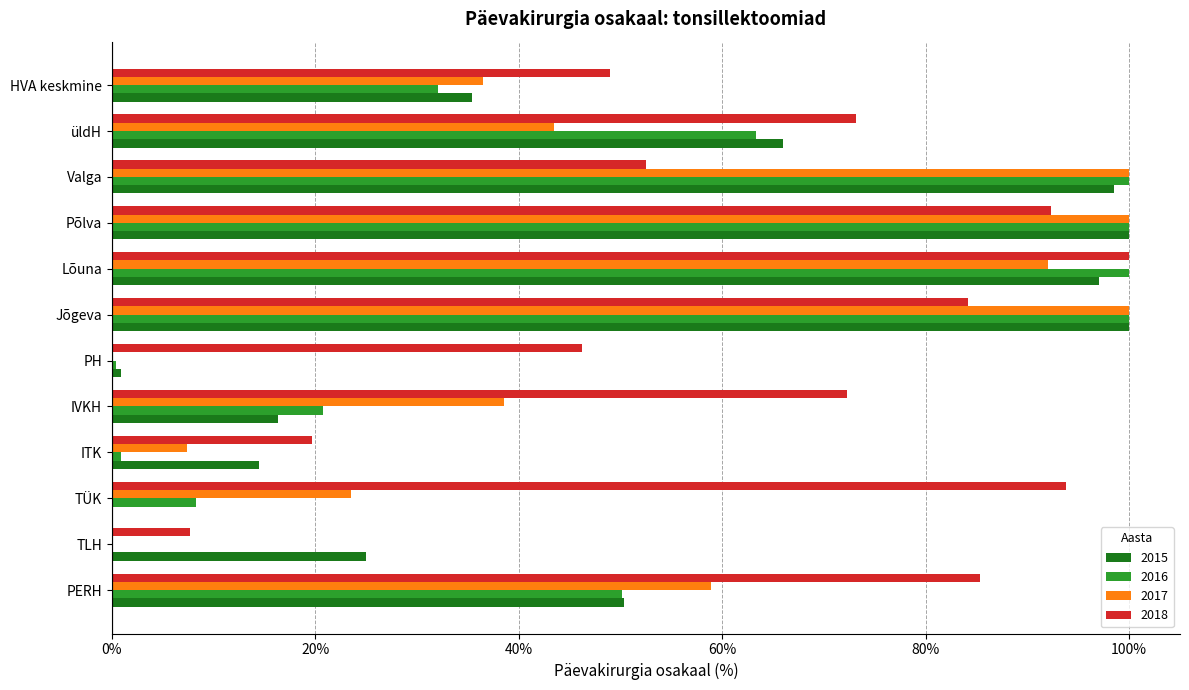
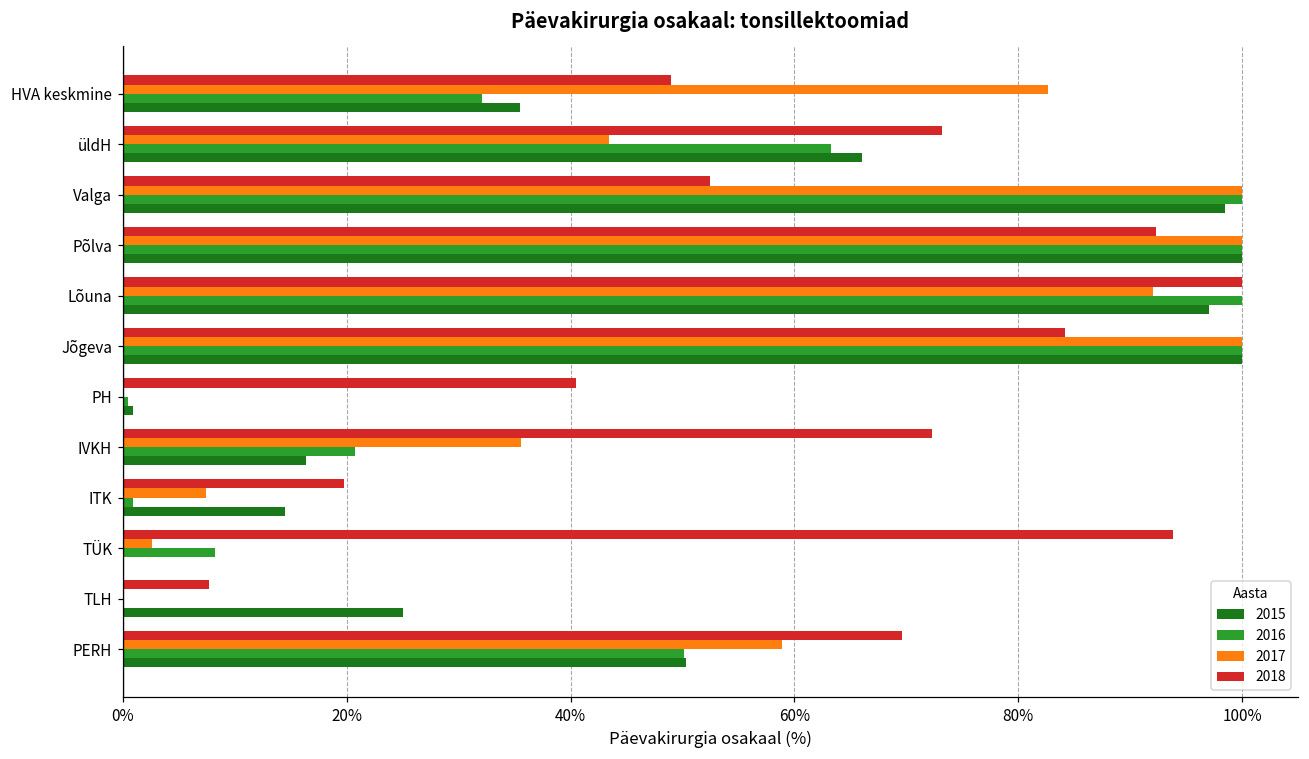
  {
    "2017": {
-     "HVA keskmine": "36.5%",
+     "HVA keskmine": "82.7%",
      "üldH": "43.5%",
      "Valga": "100.0%",
      "Põlva": "100.0%",
      "Lõuna": "92.0%",
      "Jõgeva": "100.0%",
      "PH": "0.0%",
-     "IVKH": "38.5%",
+     "IVKH": "35.6%",
      "ITK": "7.4%",
-     "TÜK": "23.5%",
+     "TÜK": "2.6%",
      "TLH": "0.0%",
      "PERH": "58.9%"
    },
    "2018": {
      "HVA keskmine": "49.0%",
      "üldH": "73.2%",
      "Valga": "52.5%",
      "Põlva": "92.3%",
      "Lõuna": "100.0%",
      "Jõgeva": "84.2%",
-     "PH": "46.2%",
+     "PH": "40.5%",
      "IVKH": "72.3%",
      "ITK": "19.7%",
      "TÜK": "93.8%",
      "TLH": "7.7%",
-     "PERH": "85.3%"
+     "PERH": "69.6%"
    }
  }
